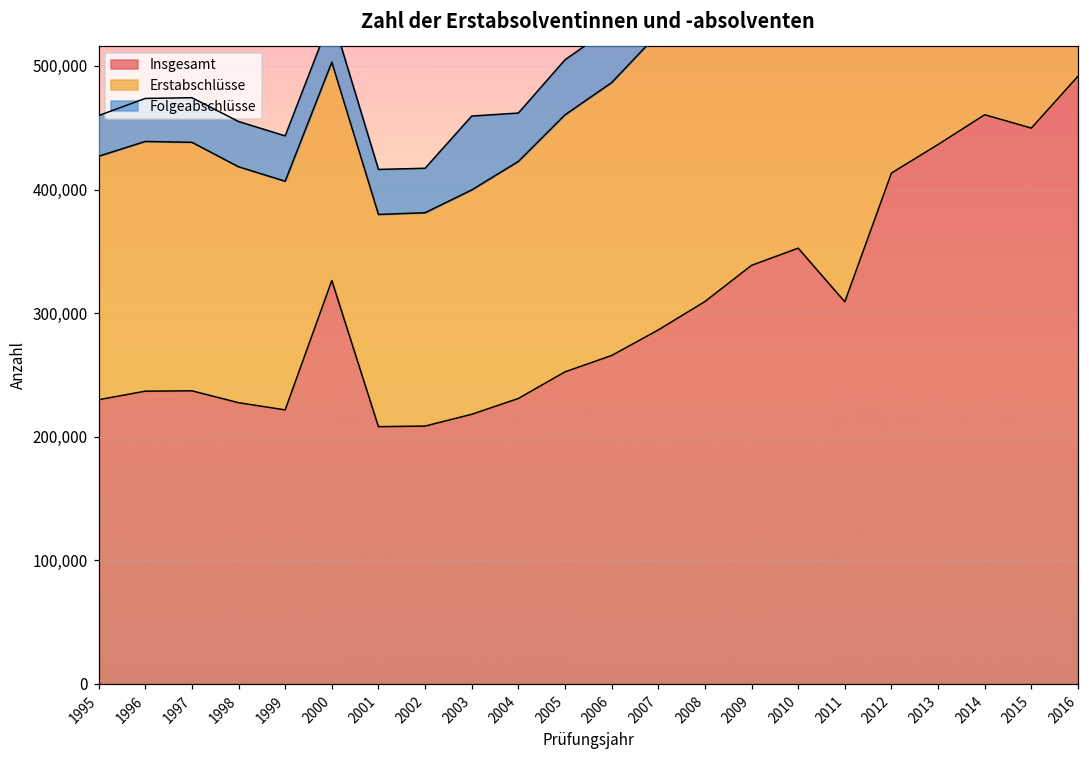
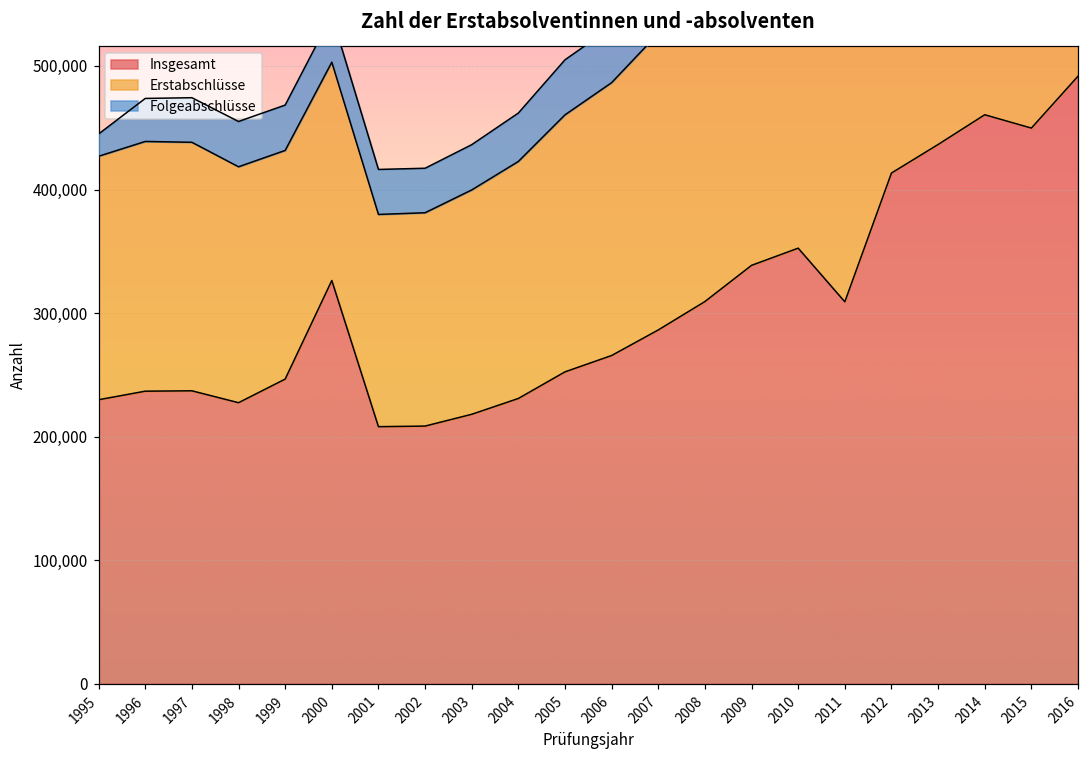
  {
    "Insgesamt": {
      "1995": "230,000",
      "1996": "237,000",
      "1997": "237,000",
      "1998": "228,000",
-     "1999": "222,000",
+     "1999": "247,000",
      "2000": "326,000",
      "2001": "208,000",
      "2002": "209,000",
      "2003": "218,000",
      "2004": "231,000",
      "2005": "252,000",
      "2006": "266,000",
      "2007": "286,000",
      "2008": "309,000",
      "2009": "339,000",
      "2010": "353,000",
      "2011": "309,000",
      "2012": "413,000",
      "2013": "436,000",
      "2014": "461,000",
      "2015": "450,000",
      "2016": "492,000"
    },
    "Erstabschlüsse": {
      "1995": "197,000",
      "1996": "202,000",
      "1997": "201,000",
      "1998": "191,000",
      "1999": "185,000",
      "2000": "177,000",
      "2001": "172,000",
      "2002": "173,000",
      "2003": "182,000",
      "2004": "192,000",
      "2005": "208,000",
      "2006": "221,000"
    },
    "Folgeabschlüsse": {
-     "1995": "33,000",
+     "1995": "18,000",
      "1998": "37,000",
      "1999": "37,000",
      "2001": "36,000",
      "2002": "36,000",
-     "2003": "60,000",
+     "2003": "37,000",
      "2004": "39,000",
      "2005": "45,000"
    }
  }
